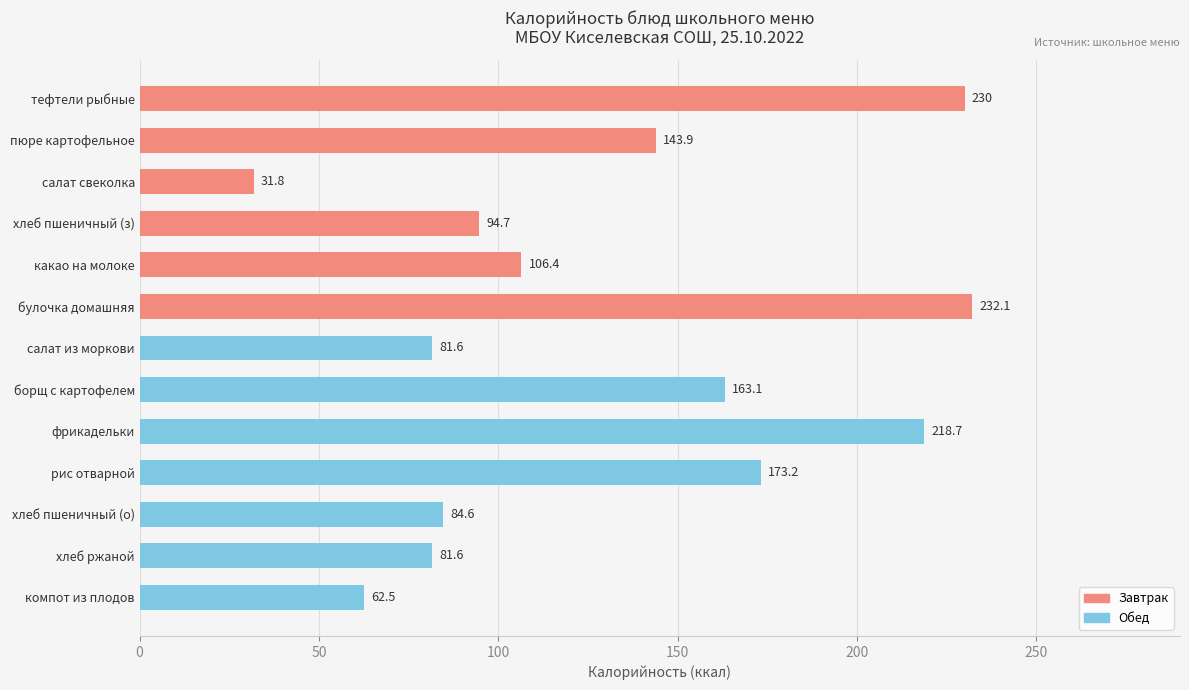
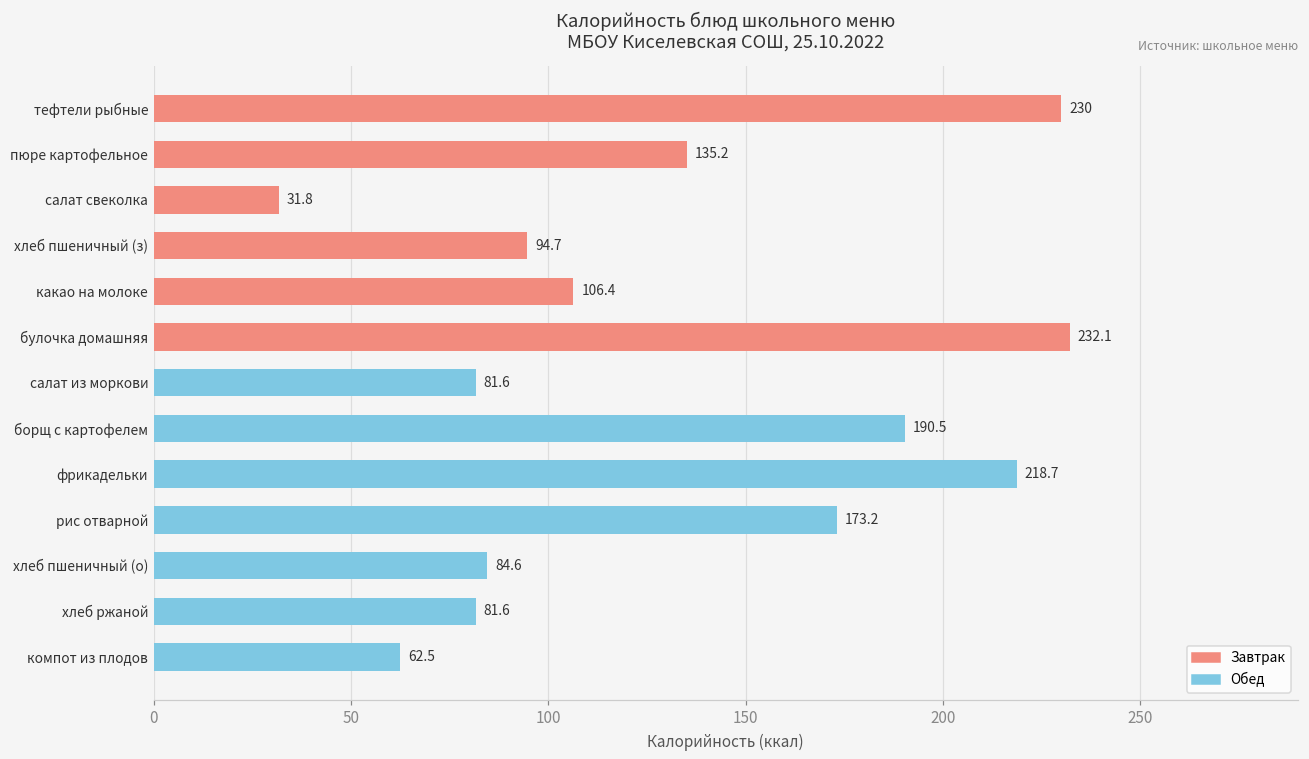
  {
    "тефтели рыбные": 230,
-   "пюре картофельное": 143.9,
+   "пюре картофельное": 135.2,
    "салат свеколка": 31.8,
    "хлеб пшеничный (з)": 94.7,
    "какао на молоке": 106.4,
    "булочка домашняя": 232.1,
    "салат из моркови": 81.6,
-   "борщ с картофелем": 163.1,
+   "борщ с картофелем": 190.5,
    "фрикадельки": 218.7,
    "рис отварной": 173.2,
    "хлеб пшеничный (о)": 84.6,
    "хлеб ржаной": 81.6,
    "компот из плодов": 62.5
  }
